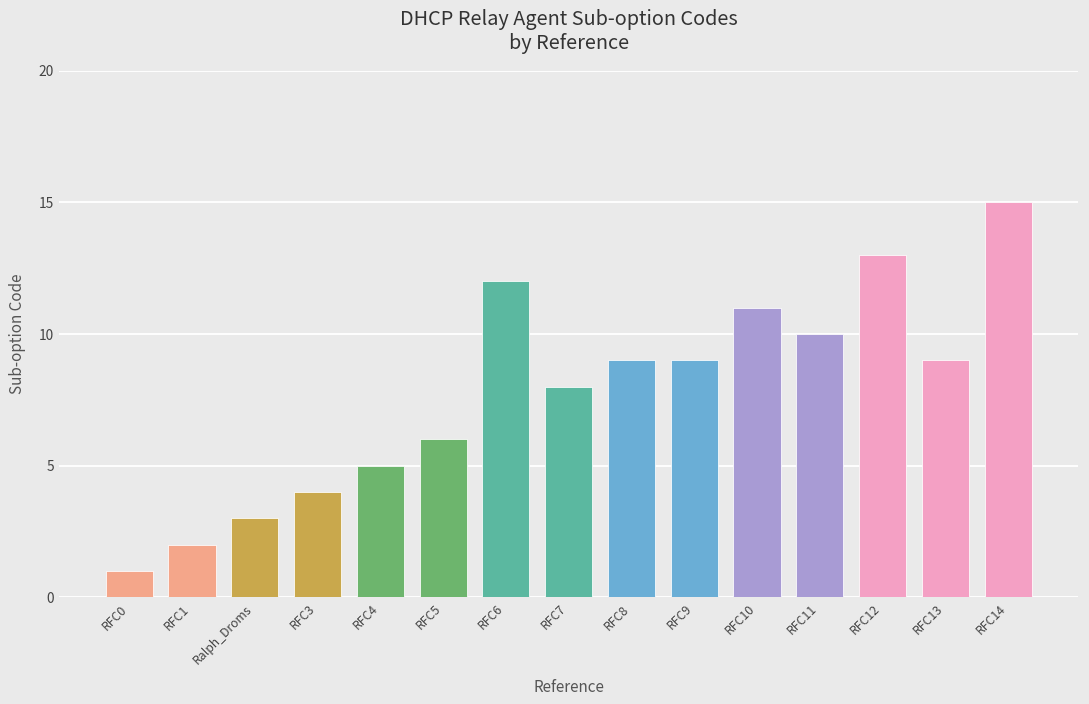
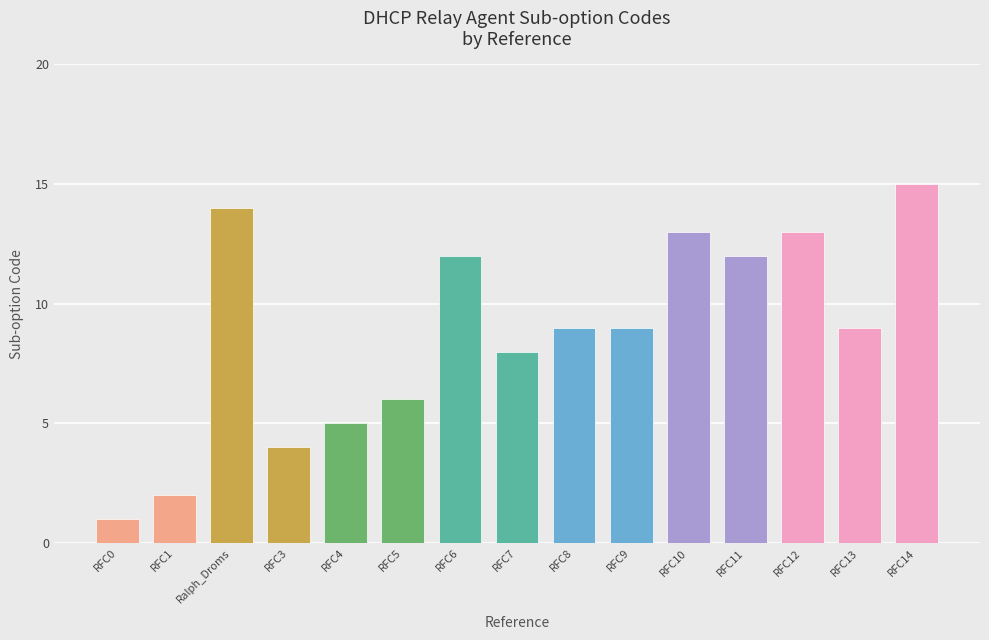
  {
    "RFC0": 1,
    "RFC1": 2,
-   "Ralph_Droms": 3,
+   "Ralph_Droms": 14,
    "RFC3": 4,
    "RFC4": 5,
    "RFC5": 6,
    "RFC6": 12,
    "RFC7": 8,
    "RFC8": 9,
    "RFC9": 9,
-   "RFC10": 11,
-   "RFC11": 10,
+   "RFC10": 13,
+   "RFC11": 12,
    "RFC12": 13,
    "RFC13": 9,
    "RFC14": 15
  }
